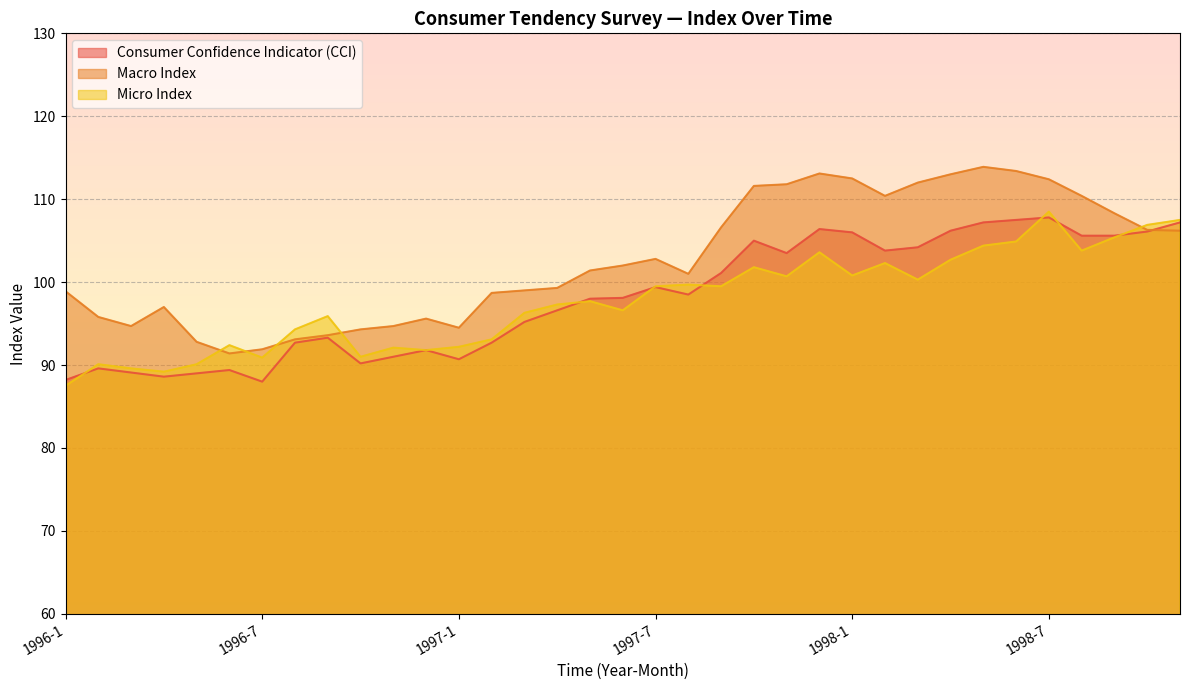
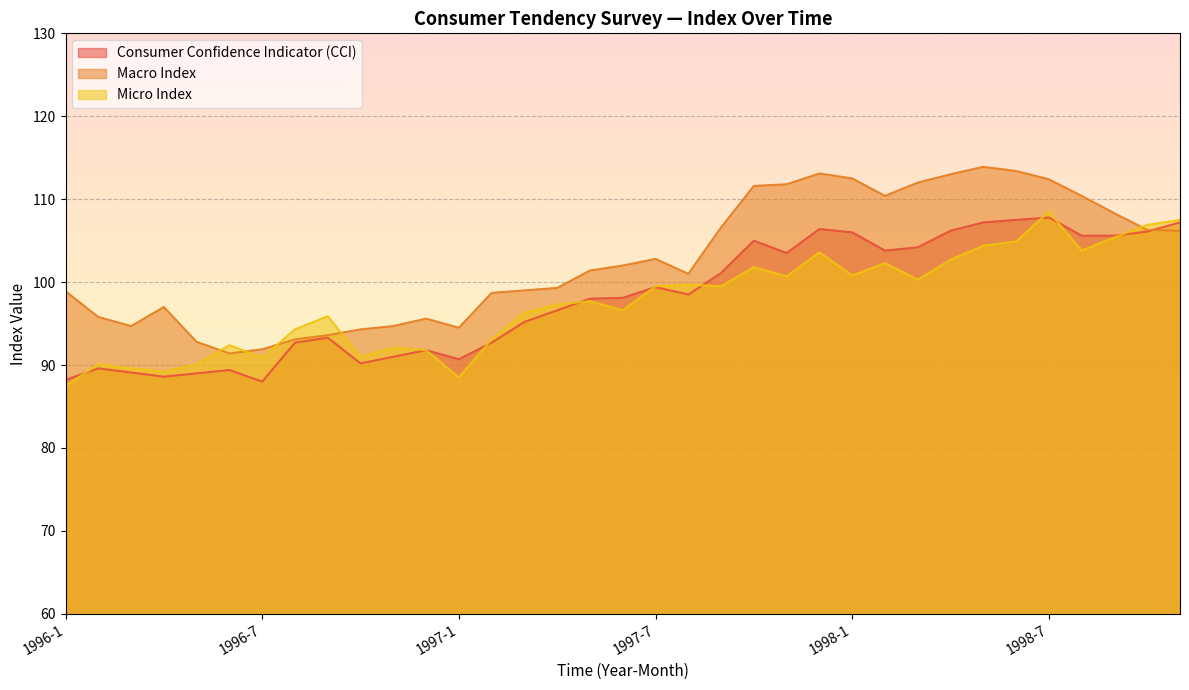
  {
    "Micro Index": {
      "1996-1": 88,
      "1996-7": 91,
-     "1997-1": 92,
+     "1997-1": 89,
      "1998-1": 101,
      "1998-7": 109
    }
  }
